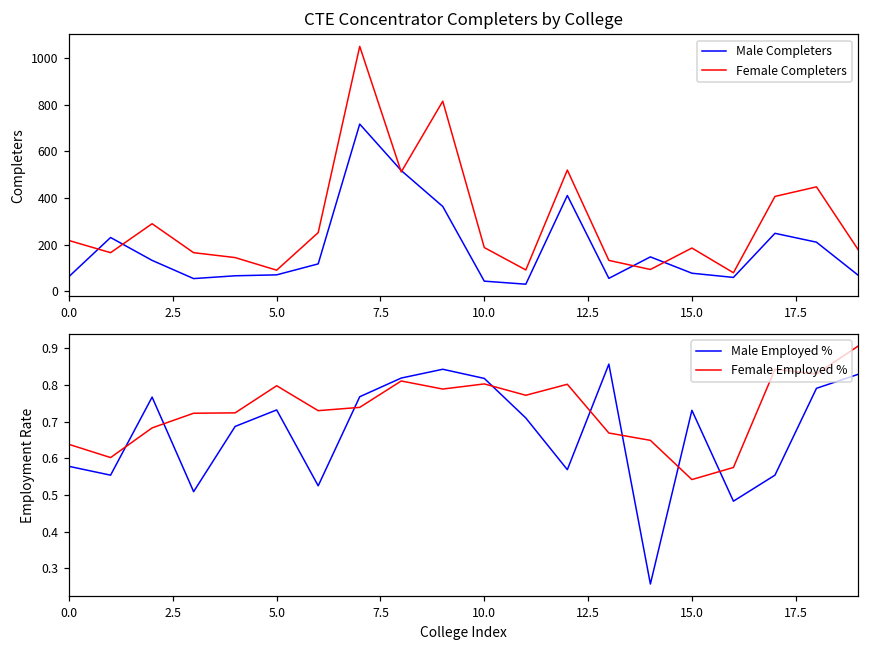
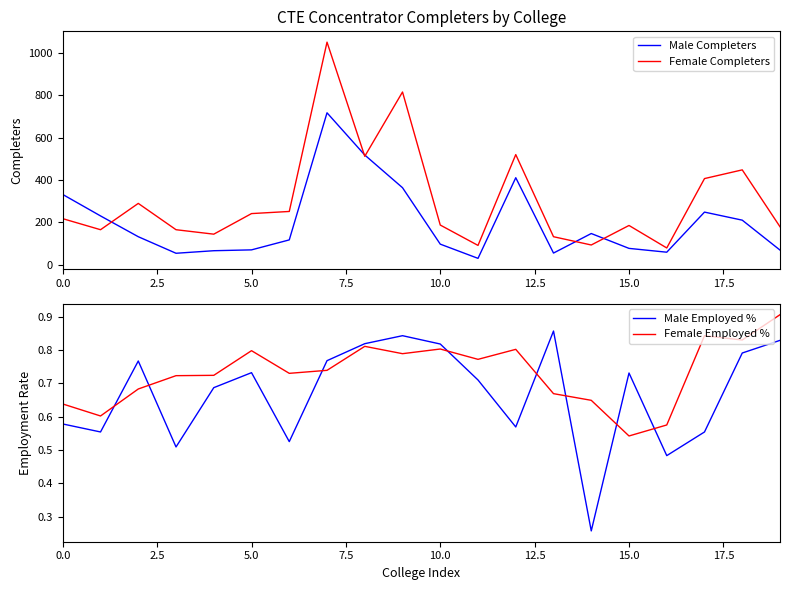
  {
    "CTE Concentrator Completers by College": {
      "Male Completers": {
-       "0.0": 60,
+       "0.0": 330,
        "5.0": 70,
-       "10.0": 40,
+       "10.0": 100,
        "15.0": 80
      },
      "Female Completers": {
        "0.0": 220,
-       "5.0": 90,
+       "5.0": 240,
        "10.0": 190,
        "15.0": 190
      }
    }
  }
